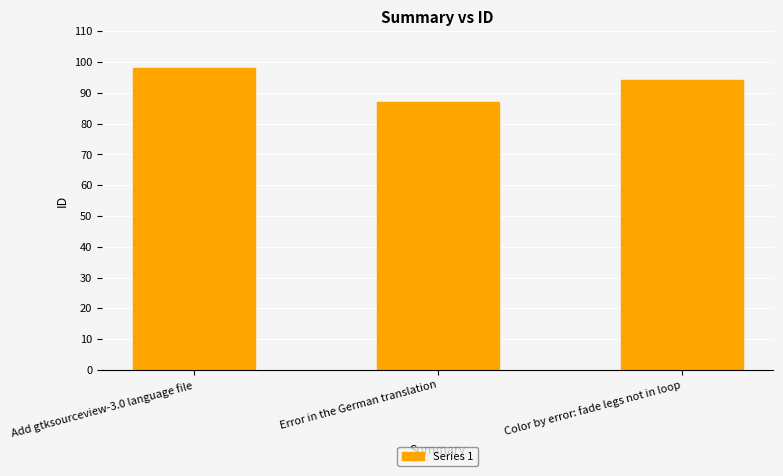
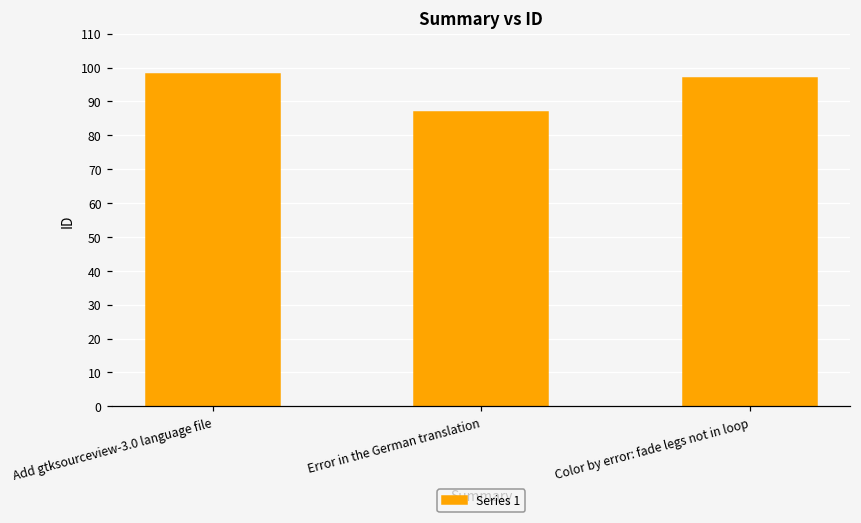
  {
    "Add gtksourceview-3.0 language file": 98,
    "Error in the German translation": 87,
-   "Color by error: fade legs not in loop": 94
+   "Color by error: fade legs not in loop": 97
  }
